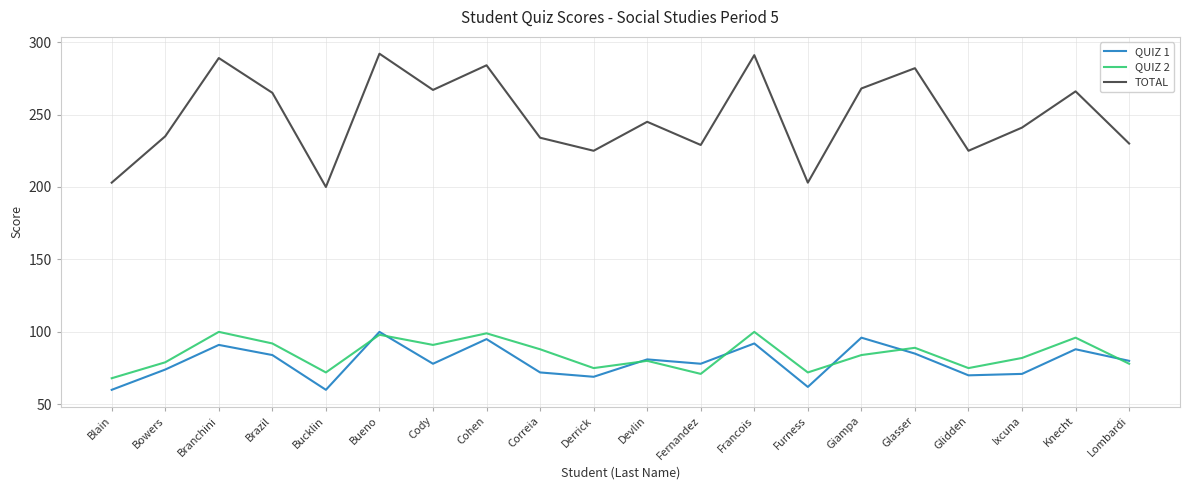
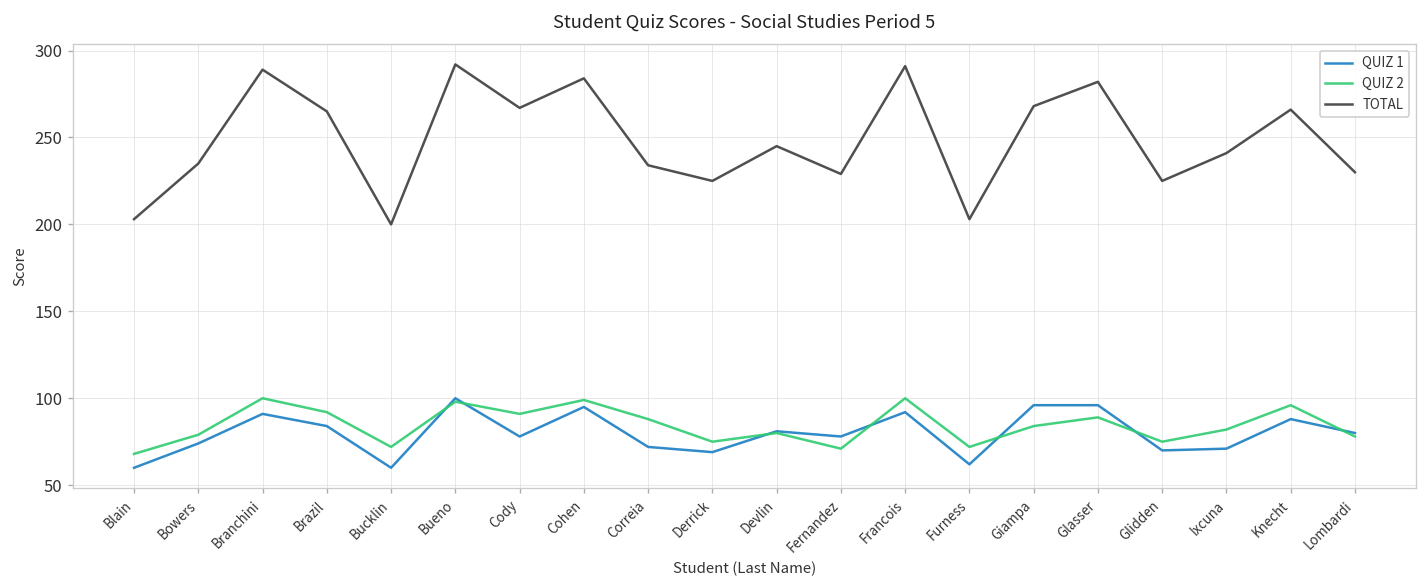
  {
    "QUIZ 1": {
      "Blain": 60,
      "Bowers": 74,
      "Branchini": 91,
      "Brazil": 84,
      "Bucklin": 60,
      "Bueno": 100,
      "Cody": 78,
      "Cohen": 95,
      "Correia": 72,
      "Derrick": 69,
      "Fernandez": 78,
      "Francois": 92,
      "Furness": 62,
      "Giampa": 96,
-     "Glasser": 85,
+     "Glasser": 96,
      "Glidden": 70,
      "Ixcuna": 71,
      "Knecht": 88,
      "Lombardi": 80
    },
    "QUIZ 2": {
      "Blain": 68,
      "Bowers": 79,
      "Branchini": 100,
      "Brazil": 92,
      "Bucklin": 72,
      "Bueno": 98,
      "Cody": 91,
      "Cohen": 99,
      "Correia": 88,
      "Derrick": 75,
      "Fernandez": 71,
      "Francois": 100,
      "Furness": 72,
      "Giampa": 84,
      "Glasser": 89,
      "Glidden": 75,
      "Ixcuna": 82,
      "Knecht": 96,
      "Lombardi": 78
    },
    "TOTAL": {
      "Blain": 203,
      "Bowers": 235,
      "Branchini": 289,
      "Brazil": 265,
      "Bucklin": 200,
      "Bueno": 292,
      "Cody": 267,
      "Cohen": 284,
      "Correia": 234,
      "Derrick": 225,
      "Devlin": 245,
      "Fernandez": 229,
      "Francois": 291,
      "Furness": 203,
      "Giampa": 268,
      "Glasser": 282,
      "Glidden": 225,
      "Ixcuna": 241,
      "Knecht": 266,
      "Lombardi": 230
    }
  }
